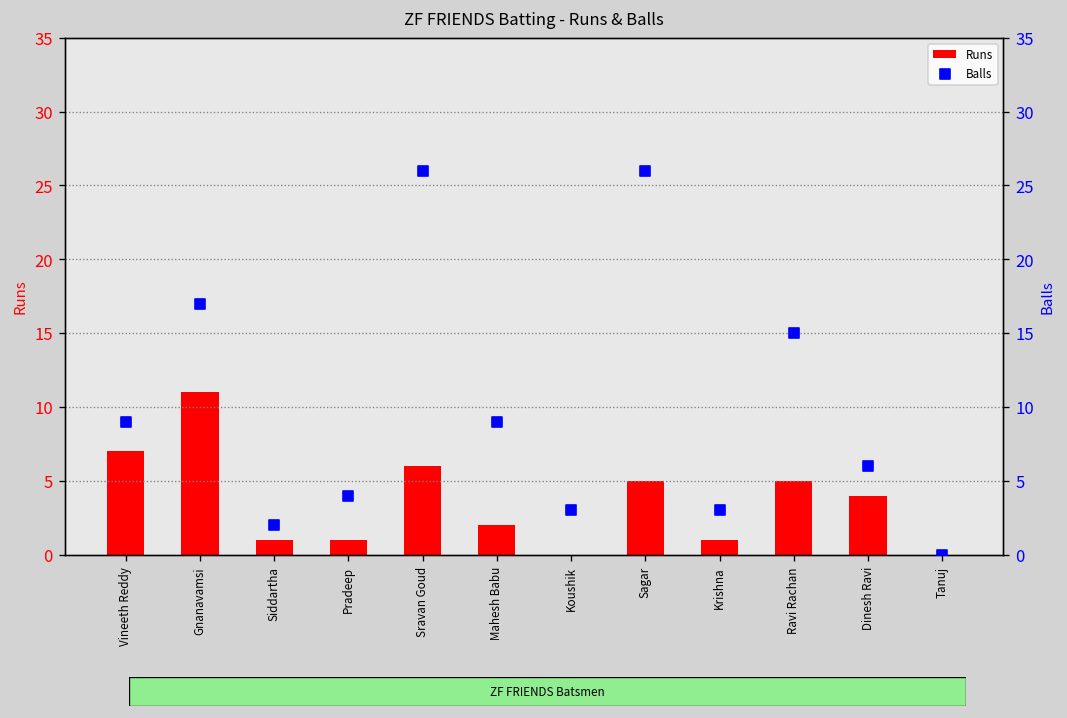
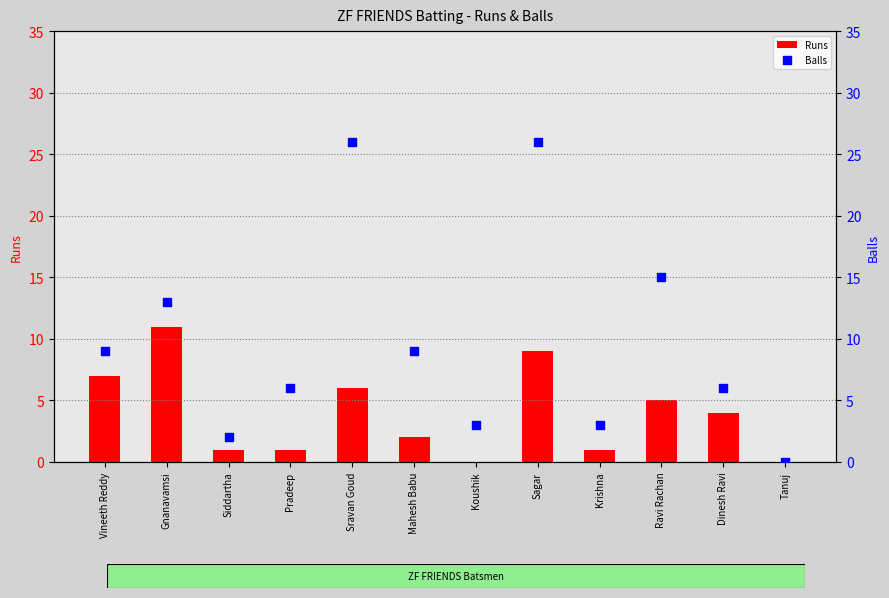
  {
    "Runs": {
      "Vineeth Reddy": 7,
      "Gnanavamsi": 11,
      "Siddartha": 1,
      "Pradeep": 1,
      "Sravan Goud": 6,
      "Mahesh Babu": 2,
      "Koushik": 0,
-     "Sagar": 5,
+     "Sagar": 9,
      "Krishna": 1,
      "Ravi Rachan": 5,
      "Dinesh Ravi": 4,
      "Tanuj": 0
    },
    "Balls": {
-     "Gnanavamsi": 17,
-     "Pradeep": 4
+     "Gnanavamsi": 13,
+     "Pradeep": 6
    }
  }
